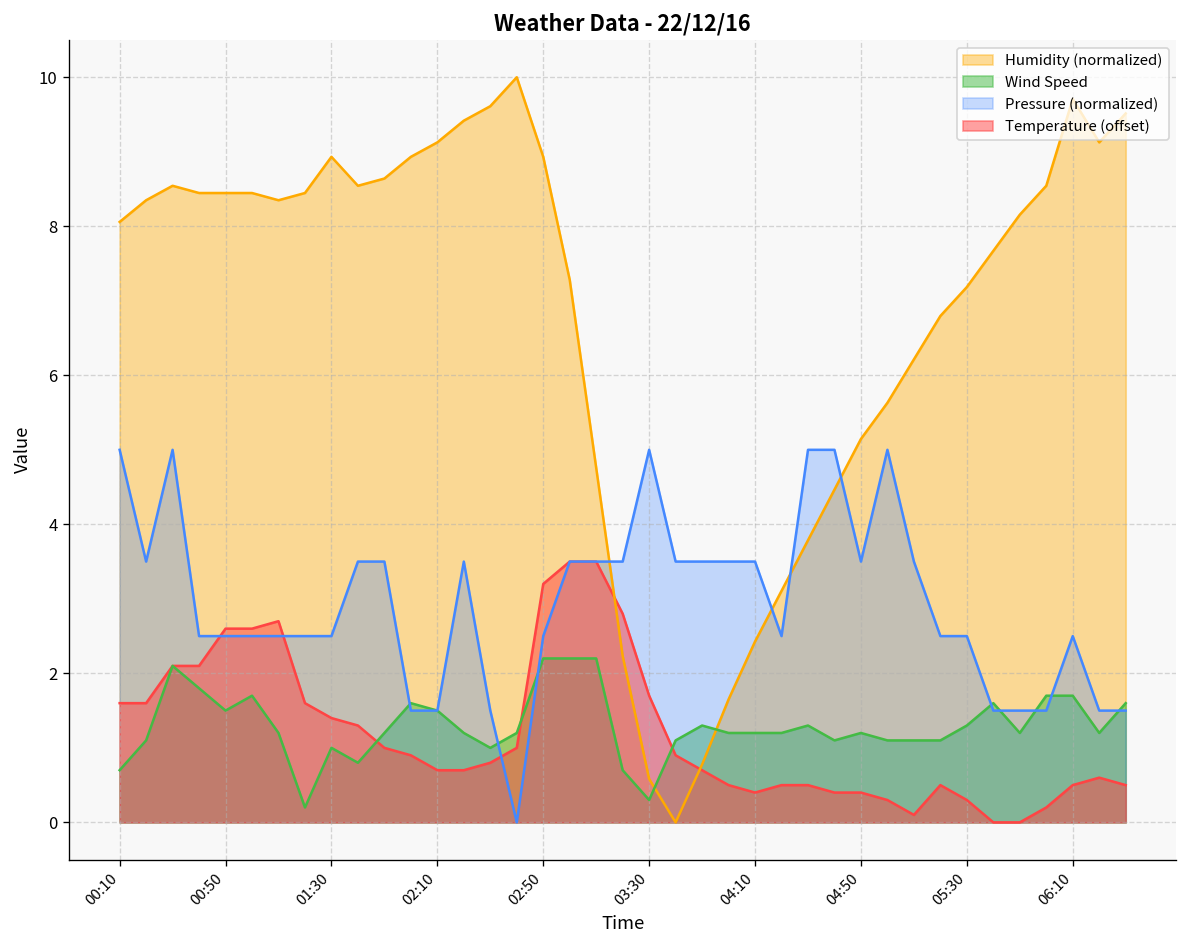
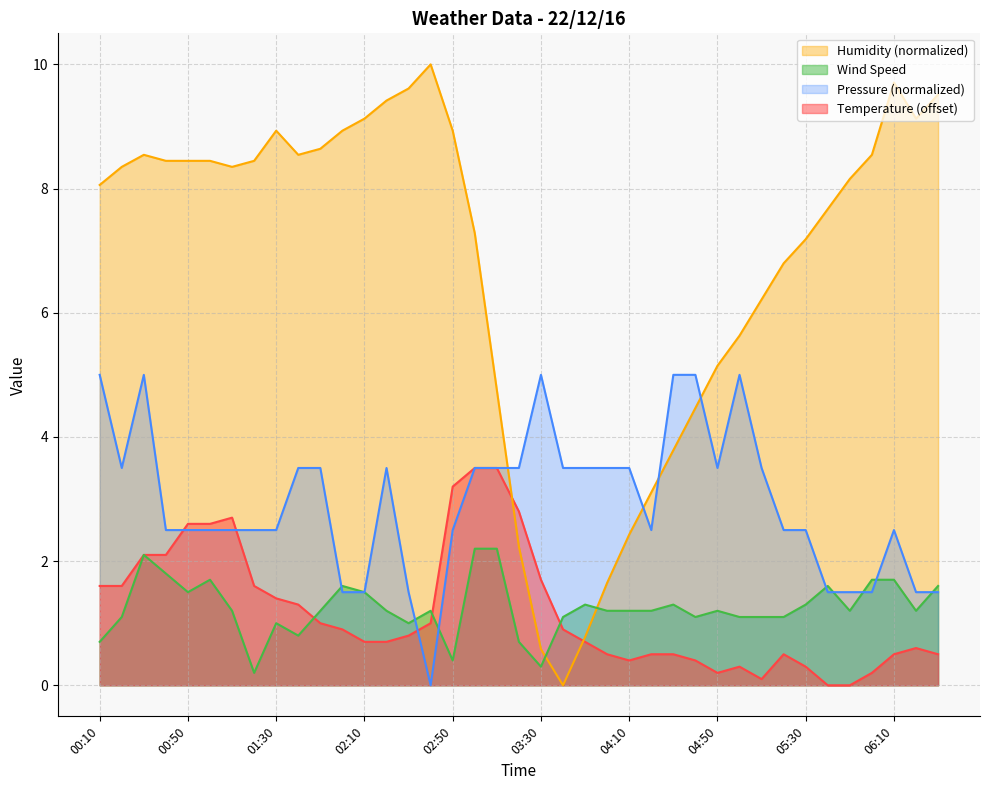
  {
    "Humidity (normalized)": {
      "00:10": 8.1,
      "00:50": 8.4,
      "01:30": 8.9,
      "02:10": 9.1,
      "02:50": 8.9,
      "03:30": 0.6,
      "04:10": 2.4,
      "04:50": 5.1,
      "05:30": 7.2
    },
    "Wind Speed": {
      "00:10": 0.7,
      "00:50": 1.5,
      "01:30": 1.0,
-     "02:50": 2.2,
+     "02:50": 0.4,
      "03:30": 0.3,
      "04:10": 1.2,
      "04:50": 1.2,
      "05:30": 1.3,
      "06:10": 1.7
    },
    "Pressure (normalized)": {
      "00:10": 5.0,
      "00:50": 2.5,
      "01:30": 2.5,
      "02:50": 2.5,
      "03:30": 5.0,
      "04:10": 3.5,
      "04:50": 3.5,
      "05:30": 2.5,
      "06:10": 2.5
    },
    "Temperature (offset)": {
      "00:10": 1.6,
      "00:50": 2.6,
      "01:30": 1.4,
      "02:10": 0.7,
      "02:50": 3.2,
      "03:30": 1.7,
      "04:10": 0.4,
-     "04:50": 0.4,
+     "04:50": 0.2,
      "05:30": 0.3,
      "06:10": 0.5
    }
  }
